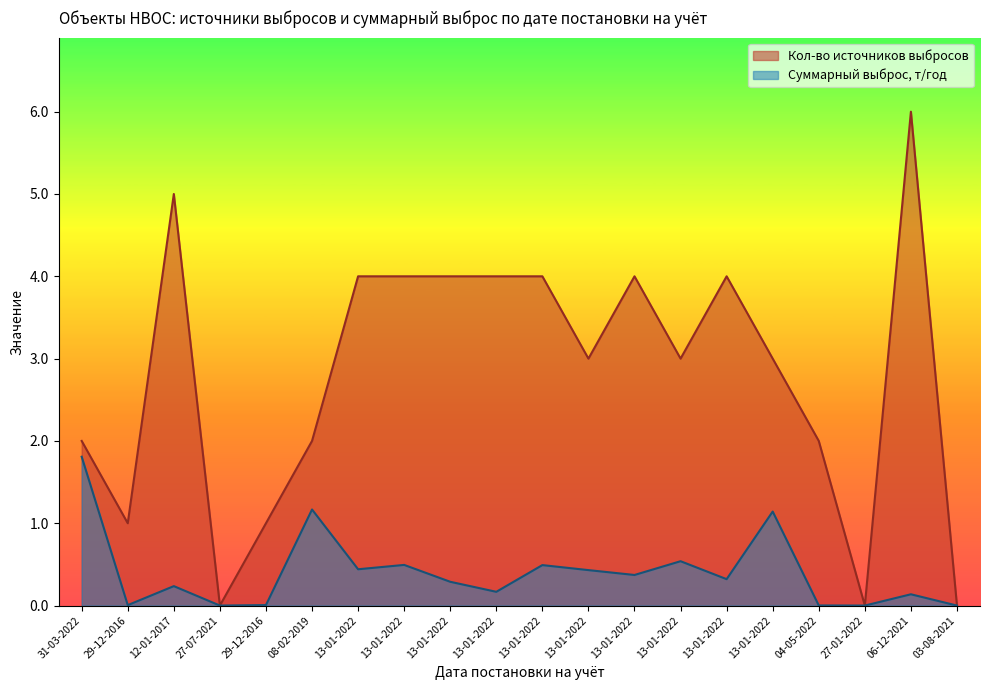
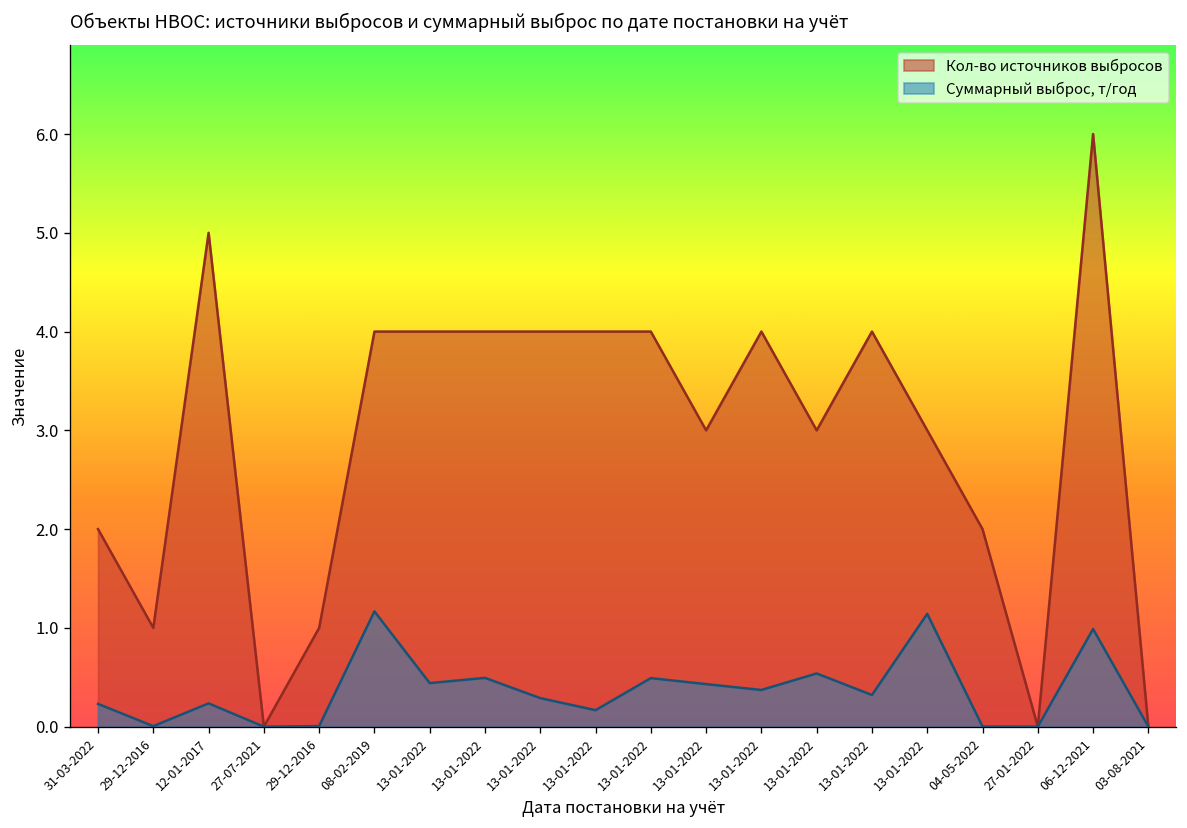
  {
    "Кол-во источников выбросов": {
      "31-03-2022": 2,
      "12-01-2017": 5,
-     "08-02-2019": 2,
+     "08-02-2019": 4,
      "04-05-2022": 2,
      "06-12-2021": 6
    },
    "Суммарный выброс, т/год": {
-     "31-03-2022": 1.8,
+     "31-03-2022": 0.2,
      "12-01-2017": 0.2,
      "08-02-2019": 1.2,
      "04-05-2022": 0.0,
-     "06-12-2021": 0.1
+     "06-12-2021": 1.0
    }
  }
